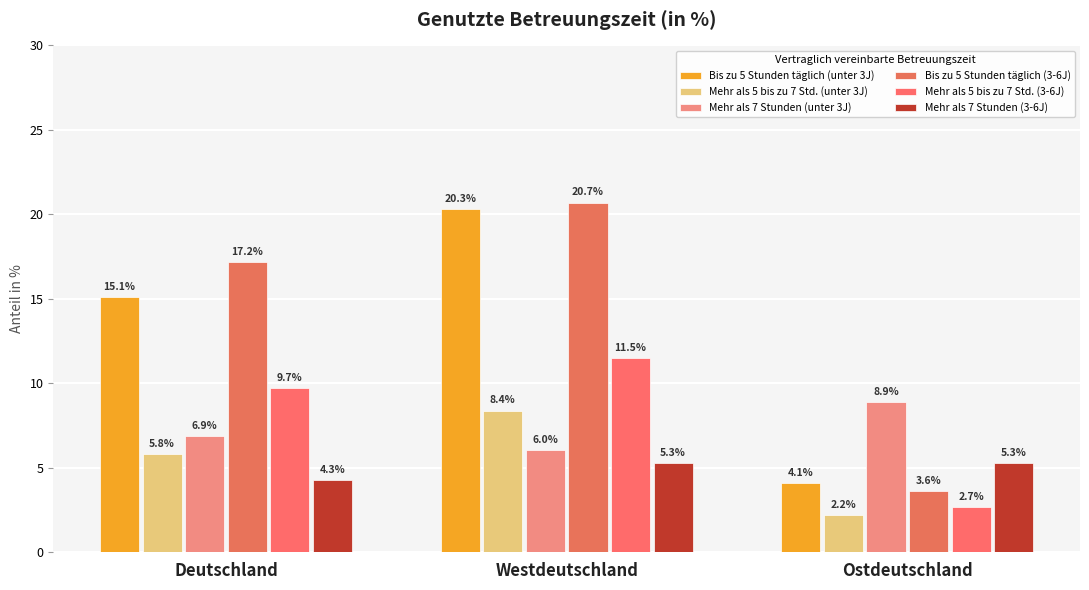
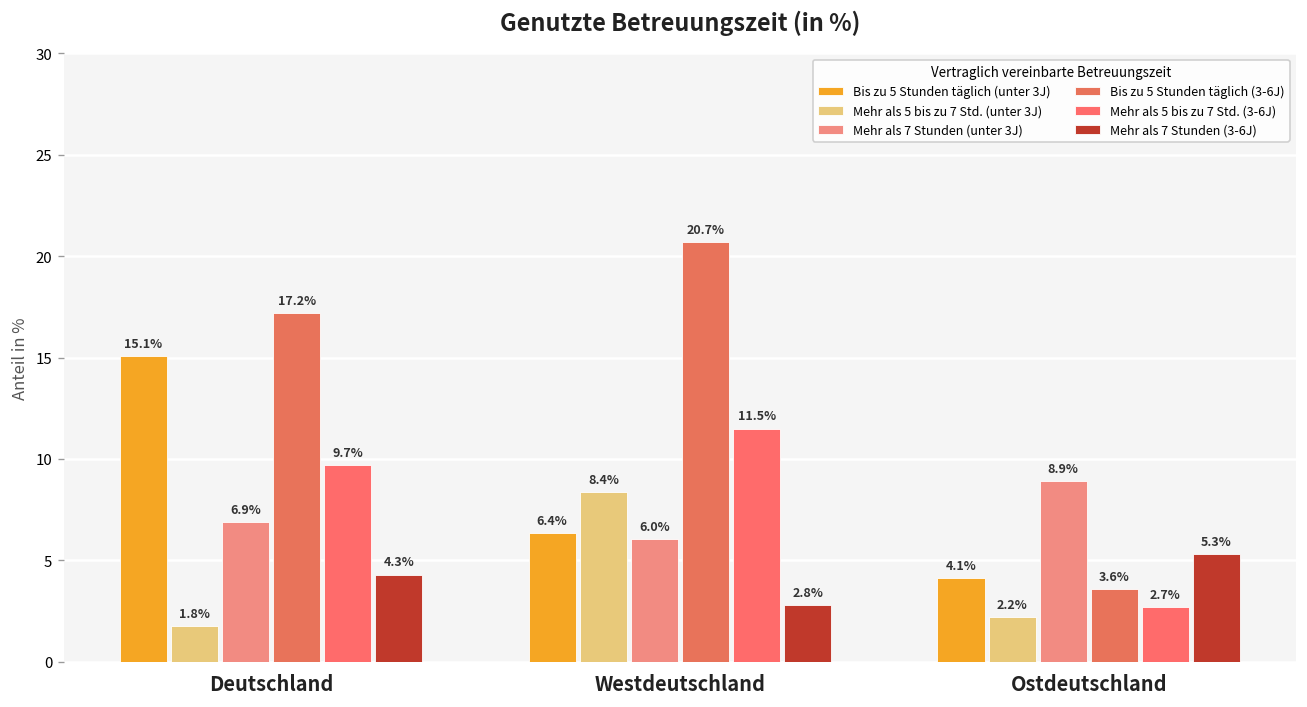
  {
    "Bis zu 5 Stunden täglich (unter 3J)": {
      "Deutschland": "15.1%",
-     "Westdeutschland": "20.3%",
+     "Westdeutschland": "6.4%",
      "Ostdeutschland": "4.1%"
    },
    "Mehr als 5 bis zu 7 Std. (unter 3J)": {
-     "Deutschland": "5.8%",
+     "Deutschland": "1.8%",
      "Westdeutschland": "8.4%",
      "Ostdeutschland": "2.2%"
    },
    "Mehr als 7 Stunden (3-6J)": {
      "Deutschland": "4.3%",
-     "Westdeutschland": "5.3%",
+     "Westdeutschland": "2.8%",
      "Ostdeutschland": "5.3%"
    }
  }
